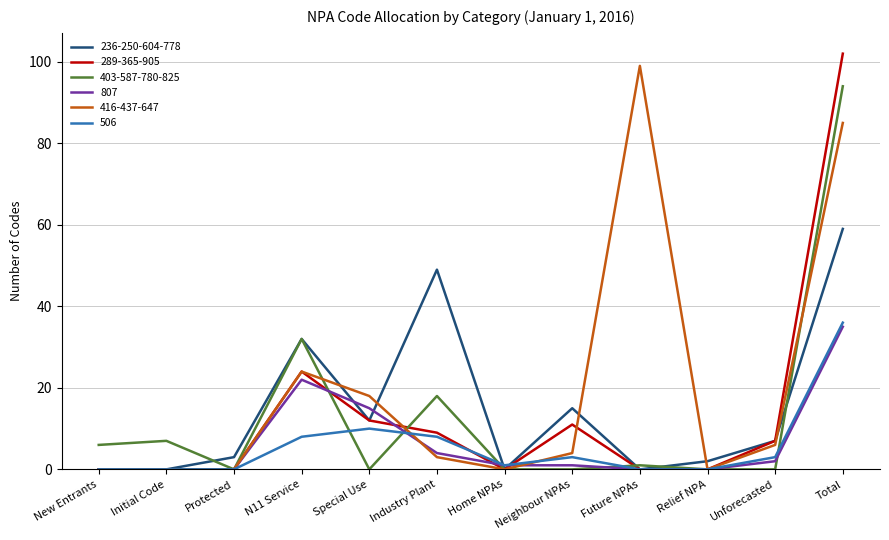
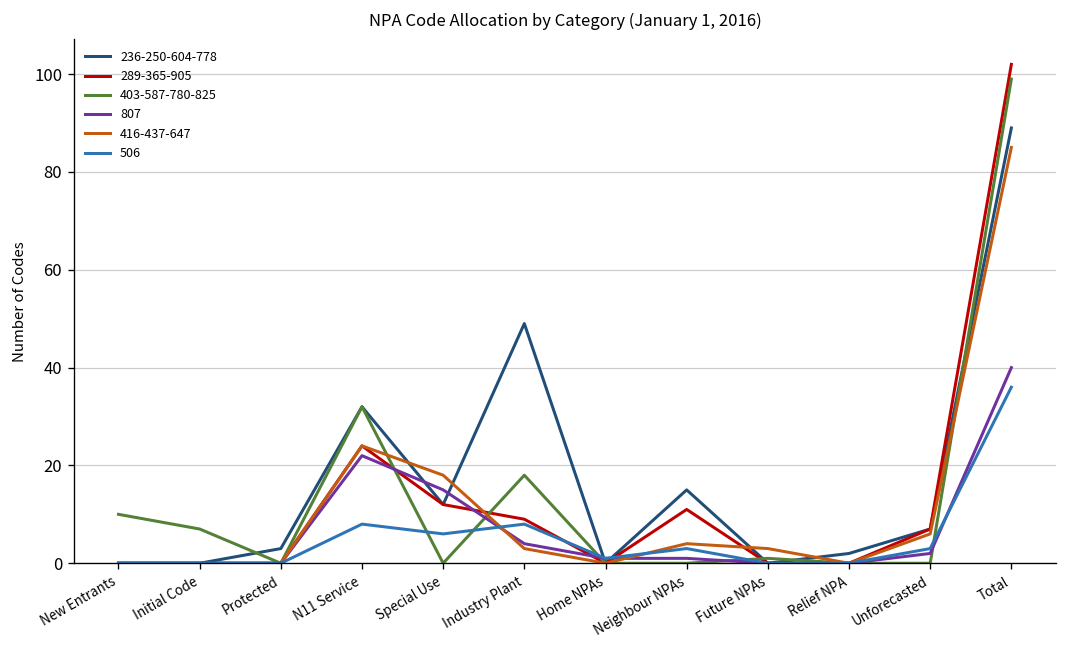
  {
    "236-250-604-778": {
      "Protected": 3,
      "Industry Plant": 49,
      "Neighbour NPAs": 15,
      "Relief NPA": 2,
-     "Total": 59
+     "Total": 89
    },
    "289-365-905": {
      "Industry Plant": 9,
      "Neighbour NPAs": 11,
      "Total": 102
    },
    "403-587-780-825": {
-     "New Entrants": 6,
+     "New Entrants": 10,
      "Initial Code": 7,
      "Special Use": 0,
      "Industry Plant": 18,
      "Neighbour NPAs": 0,
      "Future NPAs": 1,
      "Unforecasted": 0,
-     "Total": 94
+     "Total": 99
    },
    "807": {
      "N11 Service": 22,
      "Special Use": 15,
      "Industry Plant": 4,
      "Neighbour NPAs": 1,
      "Unforecasted": 2,
-     "Total": 35
+     "Total": 40
    },
    "416-437-647": {
      "Special Use": 18,
      "Industry Plant": 3,
      "Neighbour NPAs": 4,
-     "Future NPAs": 99,
+     "Future NPAs": 3,
      "Unforecasted": 6,
      "Total": 85
    },
    "506": {
      "N11 Service": 8,
-     "Special Use": 10,
+     "Special Use": 6,
      "Industry Plant": 8,
      "Neighbour NPAs": 3,
      "Unforecasted": 3,
      "Total": 36
    }
  }
